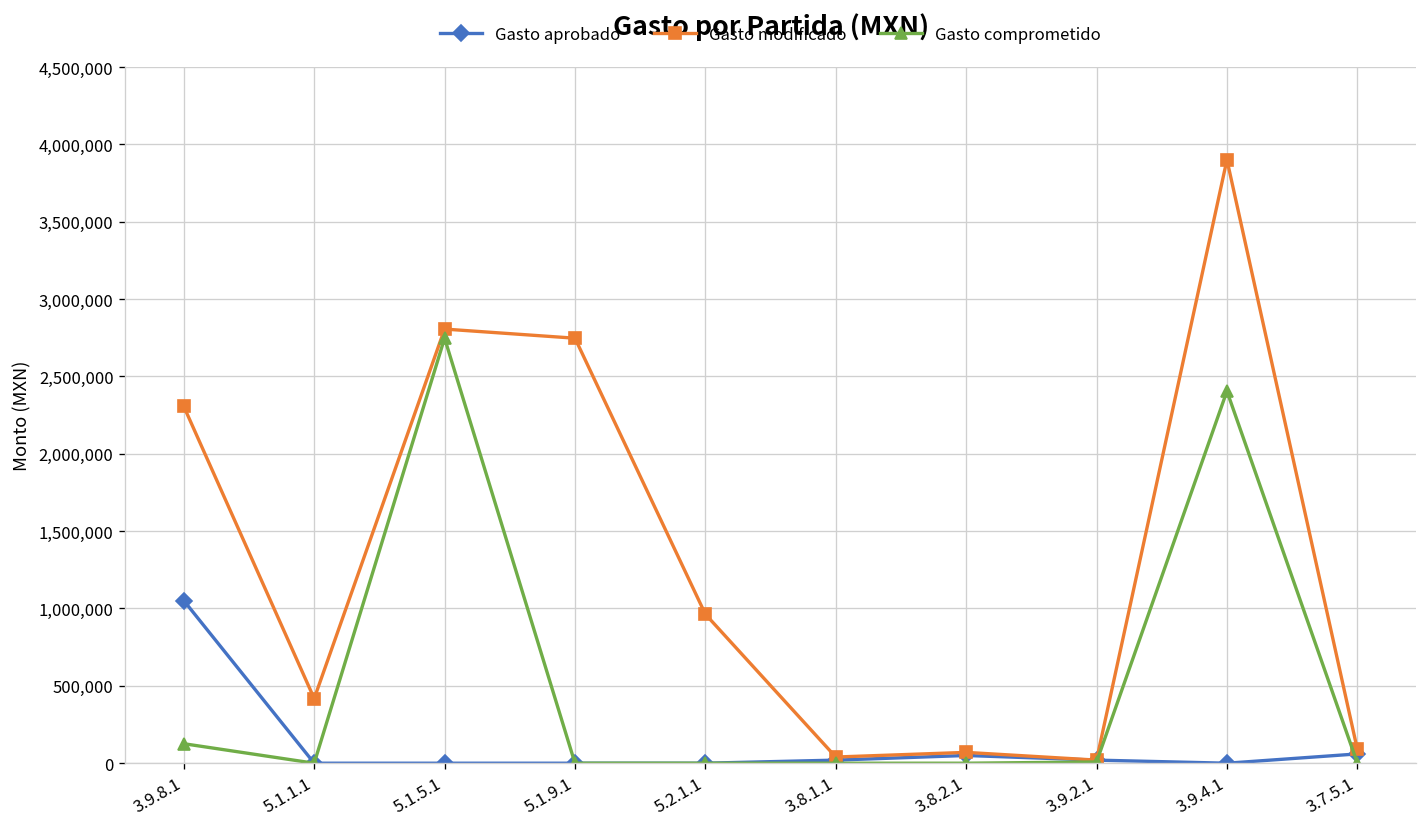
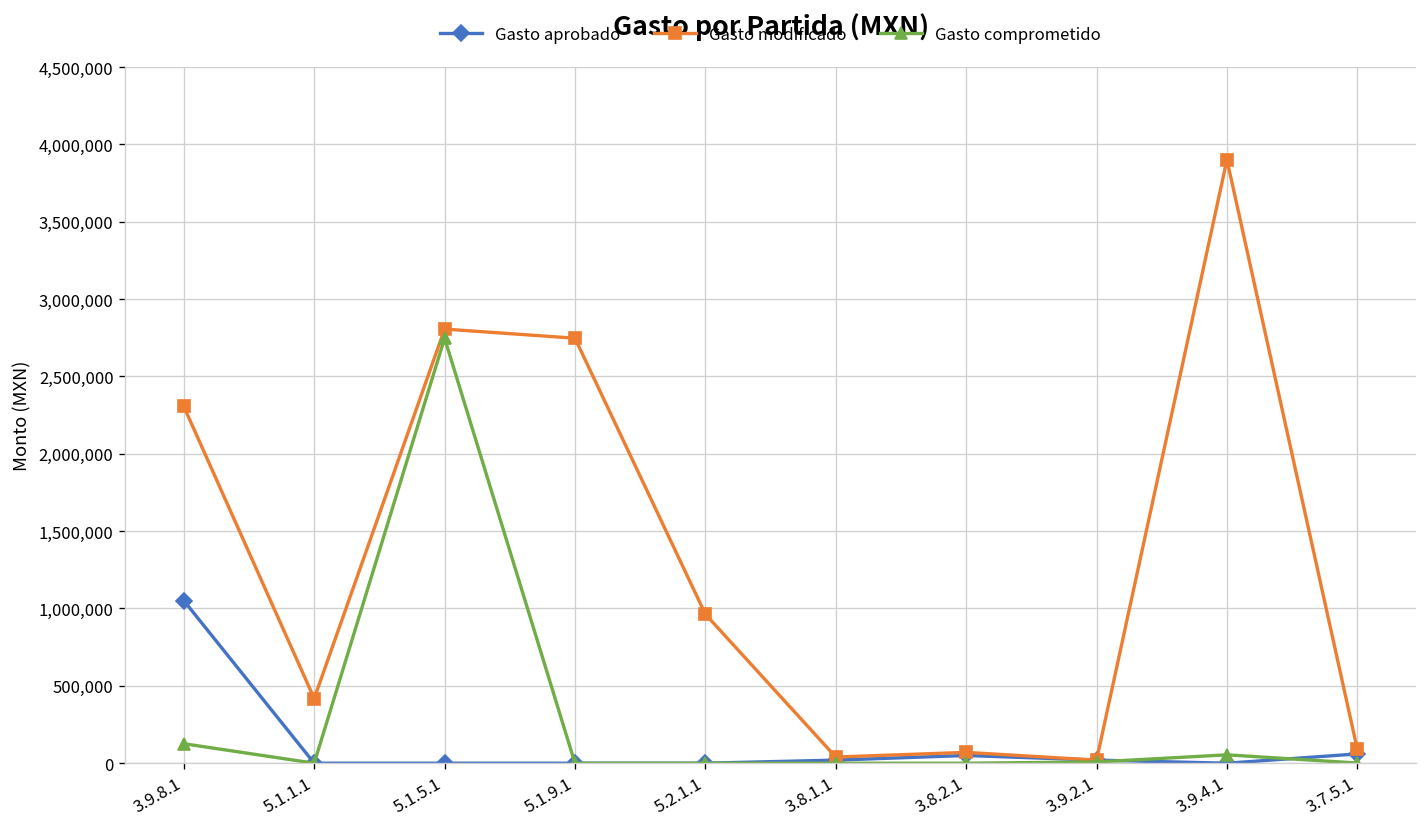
  {
    "Gasto aprobado": {
      "3.9.8.1": "1,050,000",
      "5.1.5.1": "0",
      "3.8.2.1": "50,000",
      "3.9.4.1": "0",
      "3.7.5.1": "60,000"
    },
    "Gasto modificado": {
      "3.9.8.1": "2,310,000",
      "5.1.1.1": "420,000",
      "5.1.5.1": "2,810,000",
      "5.1.9.1": "2,750,000",
      "5.2.1.1": "960,000",
      "3.8.1.1": "40,000",
      "3.8.2.1": "70,000",
      "3.9.4.1": "3,900,000",
      "3.7.5.1": "90,000"
    },
    "Gasto comprometido": {
      "3.9.8.1": "130,000",
      "5.1.5.1": "2,750,000",
      "3.8.2.1": "0",
-     "3.9.4.1": "2,400,000",
+     "3.9.4.1": "50,000",
      "3.7.5.1": "0"
    }
  }
